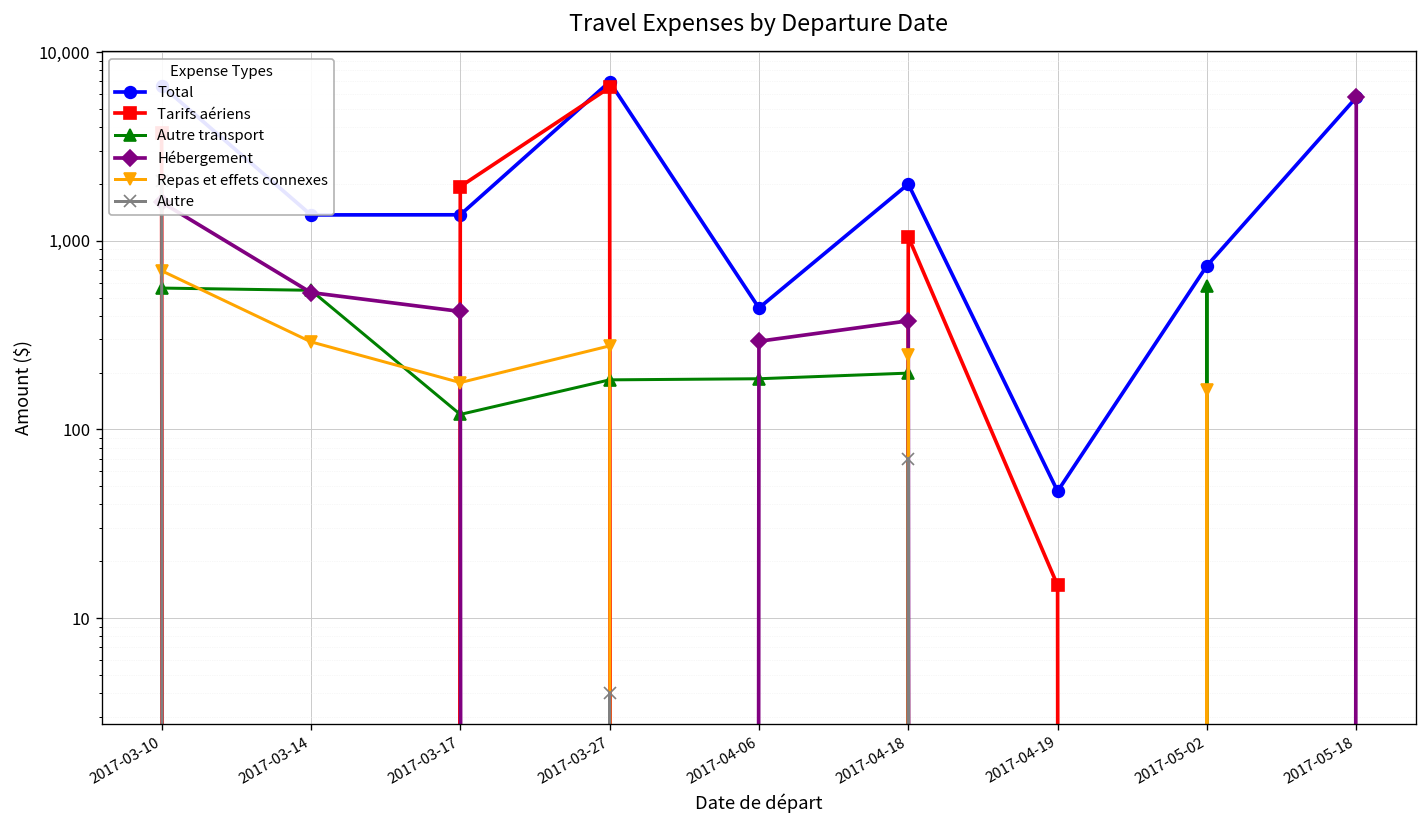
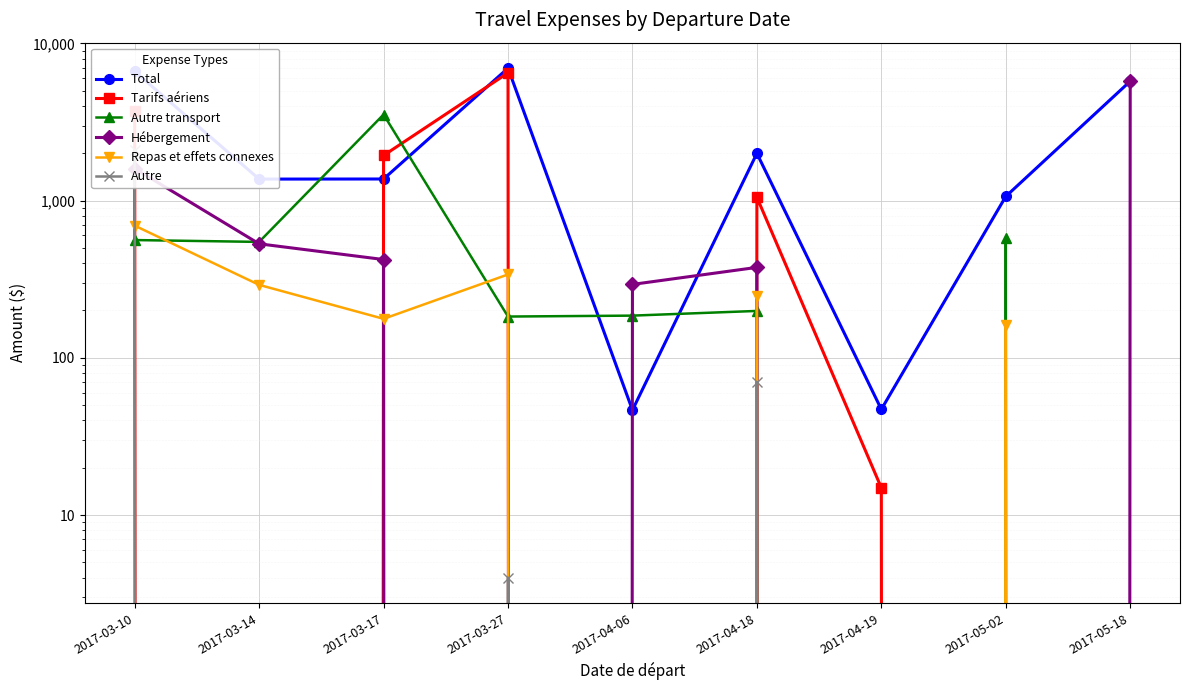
  {
    "Total": {
      "2017-03-17": "1,400",
      "2017-03-27": "7,000",
-     "2017-04-06": "440",
+     "2017-04-06": "47",
      "2017-04-18": "2,000",
      "2017-04-19": "47",
-     "2017-05-02": "700"
+     "2017-05-02": "1,100"
    },
    "Tarifs aériens": {
      "2017-03-17": "1,900",
      "2017-03-27": "6,500",
      "2017-04-18": "1,000",
      "2017-04-19": "15"
    },
    "Autre transport": {
      "2017-03-10": "560",
-     "2017-03-17": "120",
+     "2017-03-17": "3,500",
      "2017-03-27": "180",
      "2017-04-06": "190",
      "2017-04-18": "200",
      "2017-05-02": "570"
    },
    "Hébergement": {
      "2017-03-17": "420",
      "2017-04-06": "290",
      "2017-04-18": "380"
    },
    "Repas et effets connexes": {
      "2017-03-10": "700",
      "2017-03-14": "290",
      "2017-03-17": "180",
-     "2017-03-27": "280",
+     "2017-03-27": "340",
      "2017-04-18": "250",
      "2017-05-02": "160"
    },
    "Autre": {
      "2017-03-27": "4",
      "2017-04-18": "70"
    }
  }
